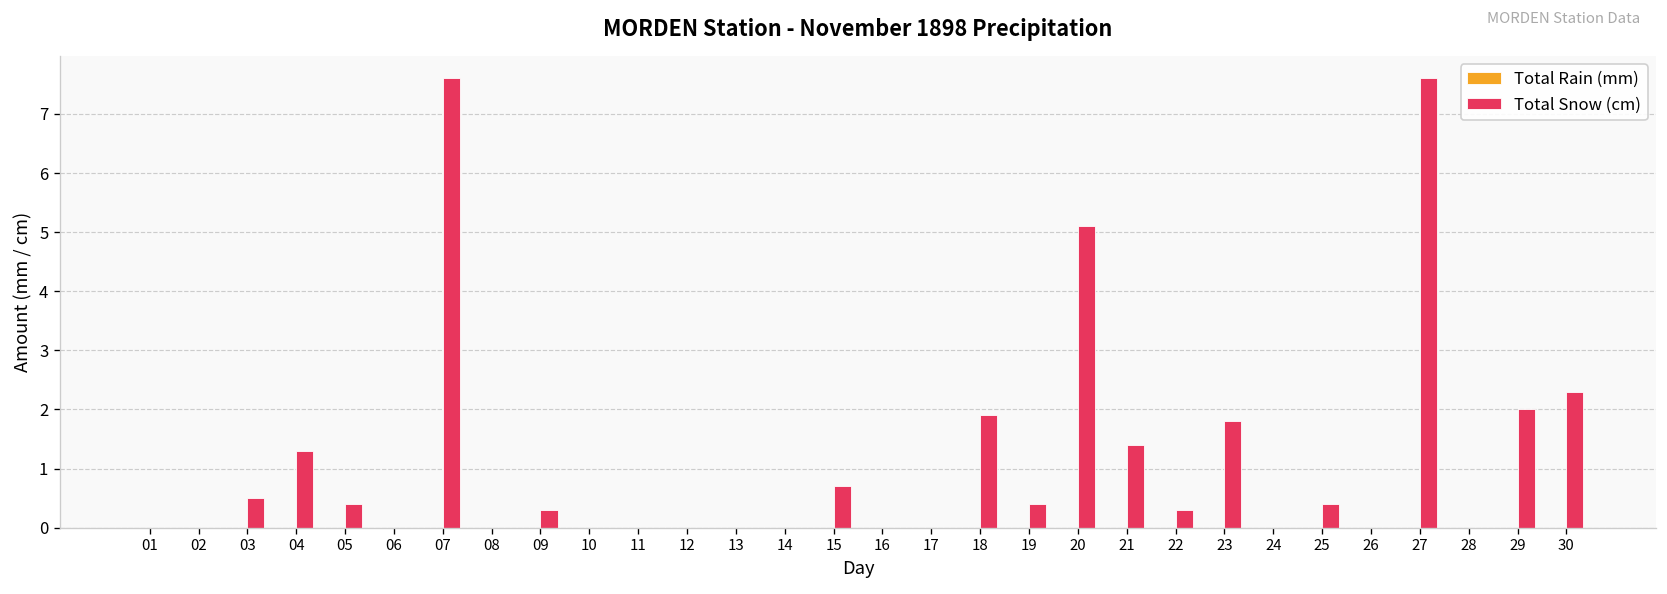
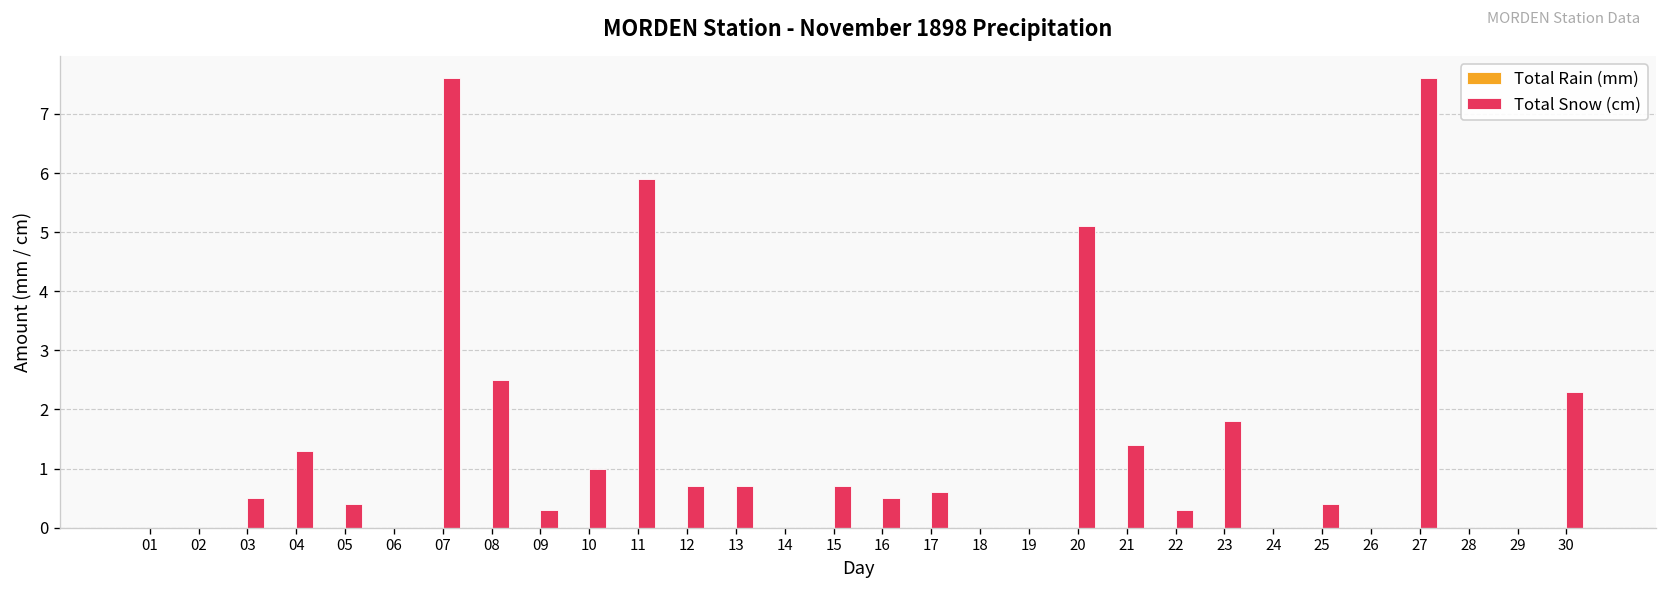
  {
    "Total Rain (mm)": {
      "01": 0.0,
      "02": 0.0,
      "03": 0.0,
      "04": 0.0,
      "05": 0.0,
      "06": 0.0,
      "07": 0.0,
      "08": 0.0,
      "09": 0.0,
      "10": 0.0,
      "11": 0.0,
      "12": 0.0,
      "13": 0.0,
      "14": 0.0,
      "15": 0.0,
      "16": 0.0,
      "17": 0.0,
      "18": 0.0,
      "19": 0.0,
      "20": 0.0,
      "21": 0.0,
      "22": 0.0,
      "23": 0.0,
      "24": 0.0,
      "25": 0.0,
      "26": 0.0,
      "27": 0.0,
      "28": 0.0,
      "29": 0.0,
      "30": 0.0
    },
    "Total Snow (cm)": {
      "01": 0.0,
      "02": 0.0,
      "03": 0.5,
      "04": 1.3,
      "05": 0.4,
      "06": 0.0,
      "07": 7.6,
-     "08": 0.0,
+     "08": 2.5,
      "09": 0.3,
-     "10": 0,
-     "11": 0.0,
-     "12": 0.0,
-     "13": 0.0,
+     "10": 1,
+     "11": 5.9,
+     "12": 0.7,
+     "13": 0.7,
      "14": 0.0,
      "15": 0.7,
-     "16": 0.0,
-     "17": 0.0,
-     "18": 1.9,
-     "19": 0.4,
+     "16": 0.5,
+     "17": 0.6,
+     "18": 0.0,
+     "19": 0.0,
      "20": 5.1,
      "21": 1.4,
      "22": 0.3,
      "23": 1.8,
      "24": 0.0,
      "25": 0.4,
      "26": 0.0,
      "27": 7.6,
      "28": 0.0,
-     "29": 2,
+     "29": 0,
      "30": 2.3
    }
  }
